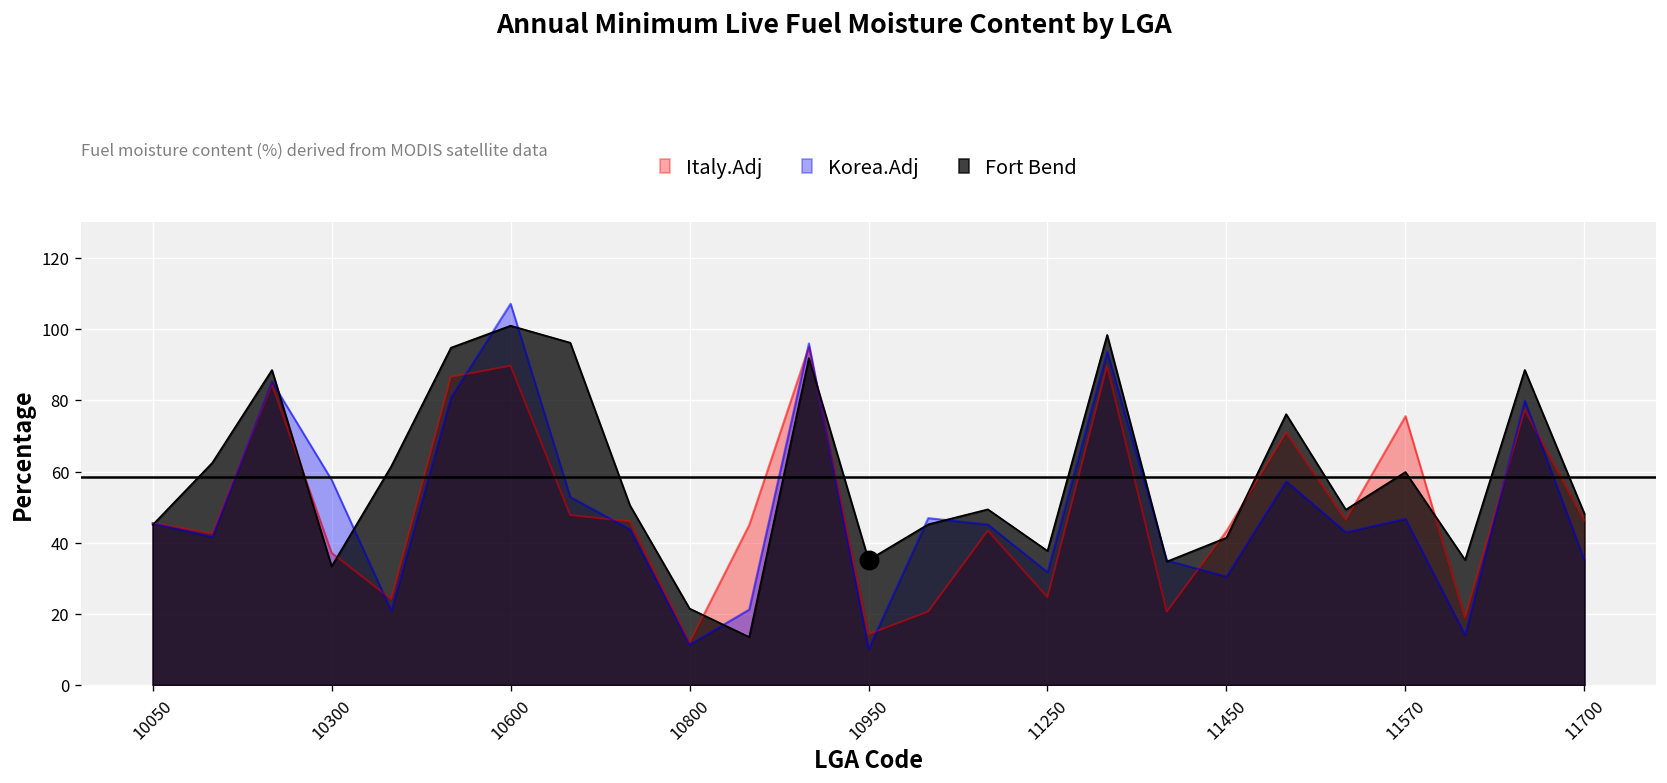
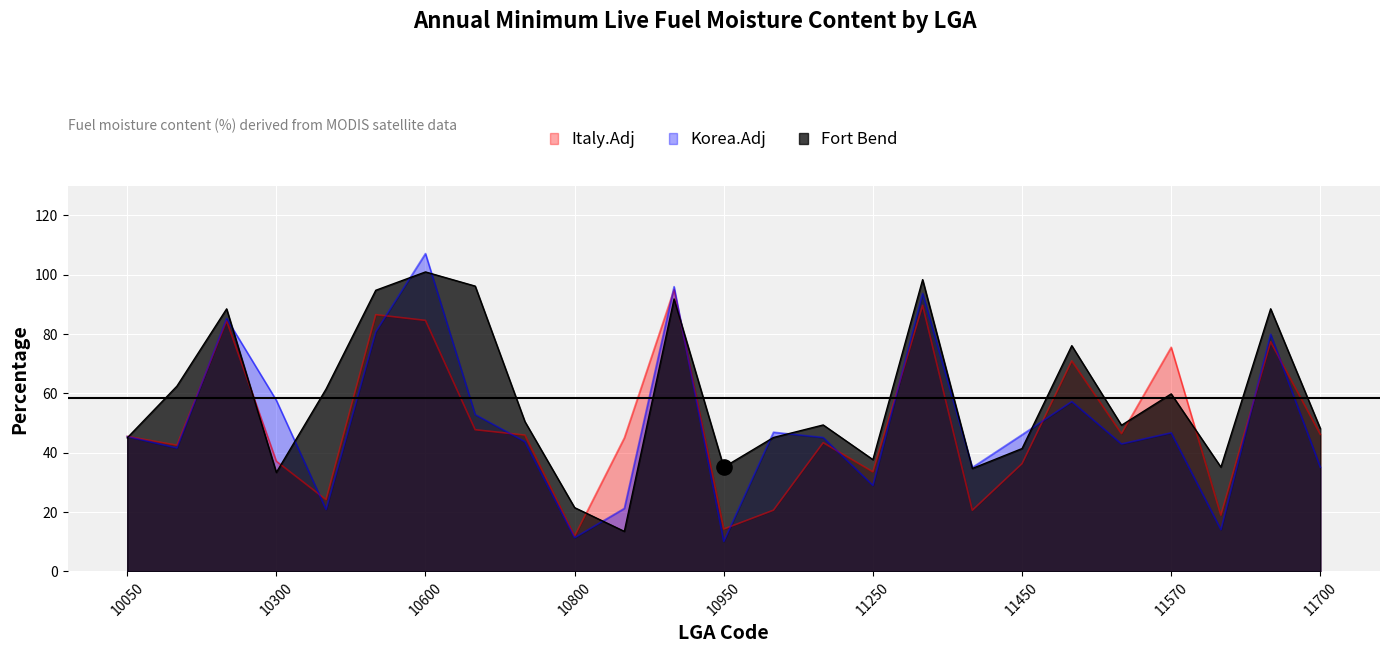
  {
    "Italy.Adj": {
      "10300": 37,
-     "10600": 90,
+     "10600": 85,
      "10950": 14,
-     "11250": 25,
-     "11450": 43,
+     "11250": 34,
+     "11450": 36,
      "11570": 76,
      "11700": 46
    },
    "Korea.Adj": {
      "10300": 58,
      "10600": 107,
      "10950": 10,
-     "11250": 32,
-     "11450": 31,
+     "11250": 29,
+     "11450": 46,
      "11570": 47,
      "11700": 35
    }
  }
